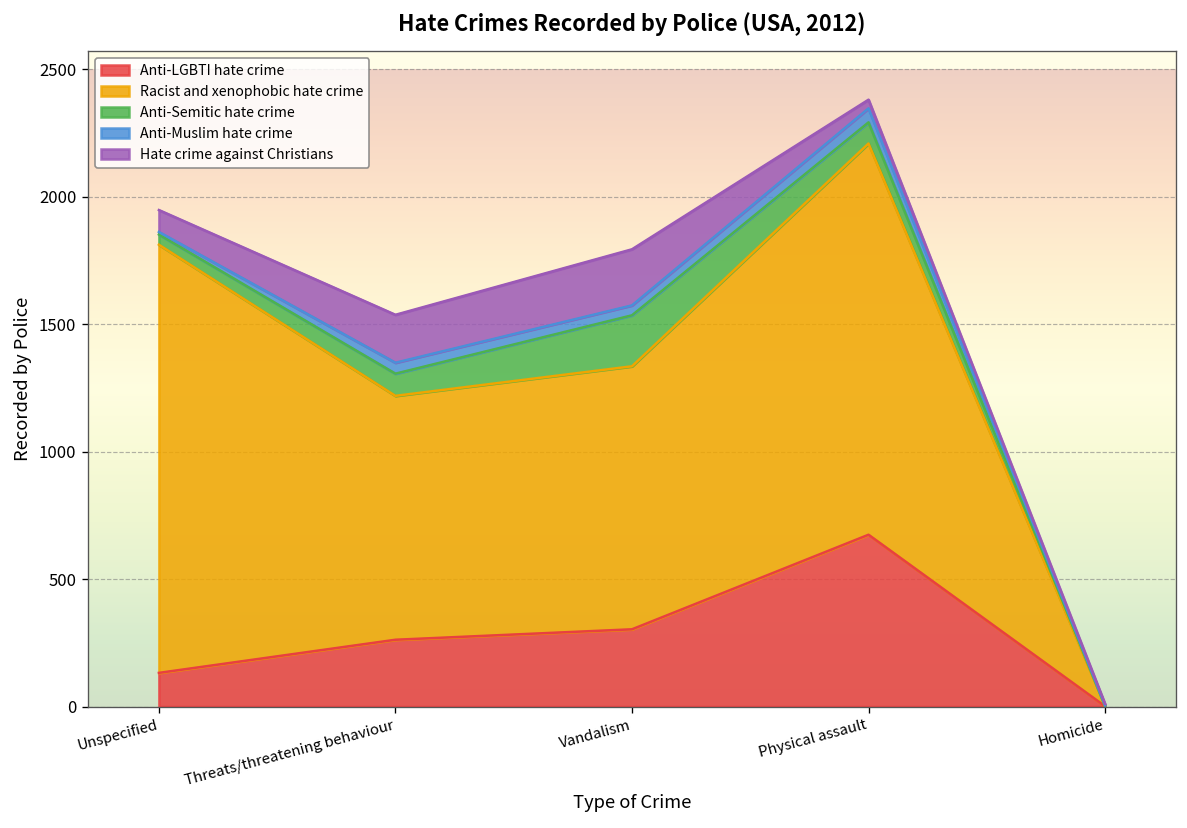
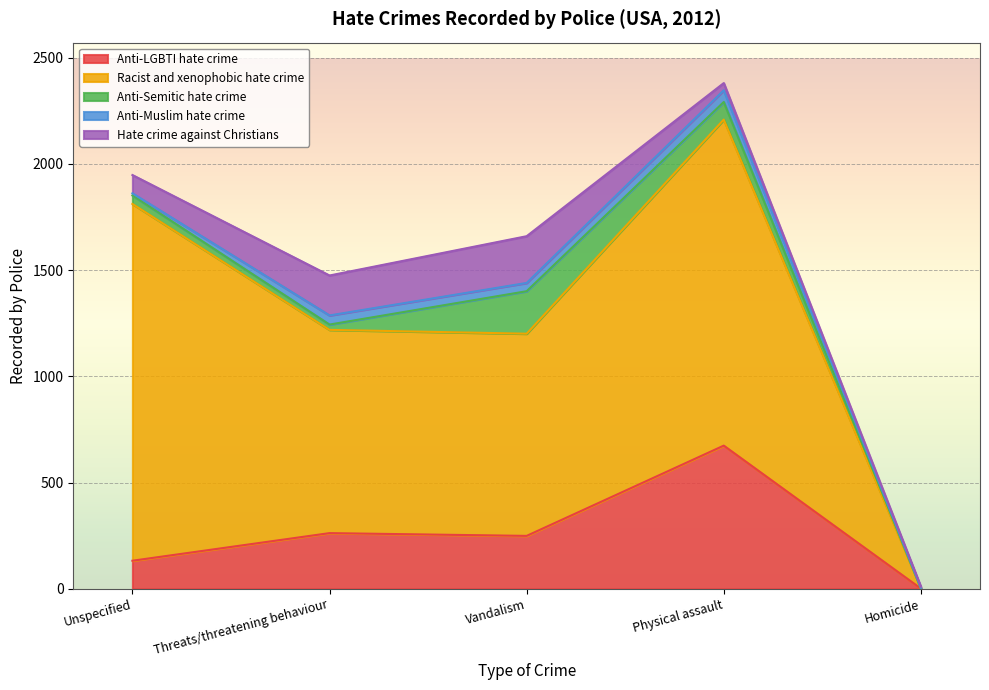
  {
    "Anti-LGBTI hate crime": {
      "Unspecified": 130,
      "Threats/threatening behaviour": 260,
-     "Vandalism": 300,
+     "Vandalism": 250,
      "Physical assault": 670
    },
    "Racist and xenophobic hate crime": {
      "Unspecified": 1680,
      "Threats/threatening behaviour": 960,
-     "Vandalism": 1030,
+     "Vandalism": 950,
      "Physical assault": 1540
    },
    "Anti-Semitic hate crime": {
-     "Threats/threatening behaviour": 90,
+     "Threats/threatening behaviour": 30,
      "Vandalism": 200,
      "Physical assault": 80
    },
    "Anti-Muslim hate crime": {
      "Threats/threatening behaviour": 40,
      "Vandalism": 40,
      "Physical assault": 60
    },
    "Hate crime against Christians": {
      "Unspecified": 90,
      "Threats/threatening behaviour": 190,
      "Vandalism": 220,
      "Physical assault": 30
    }
  }
